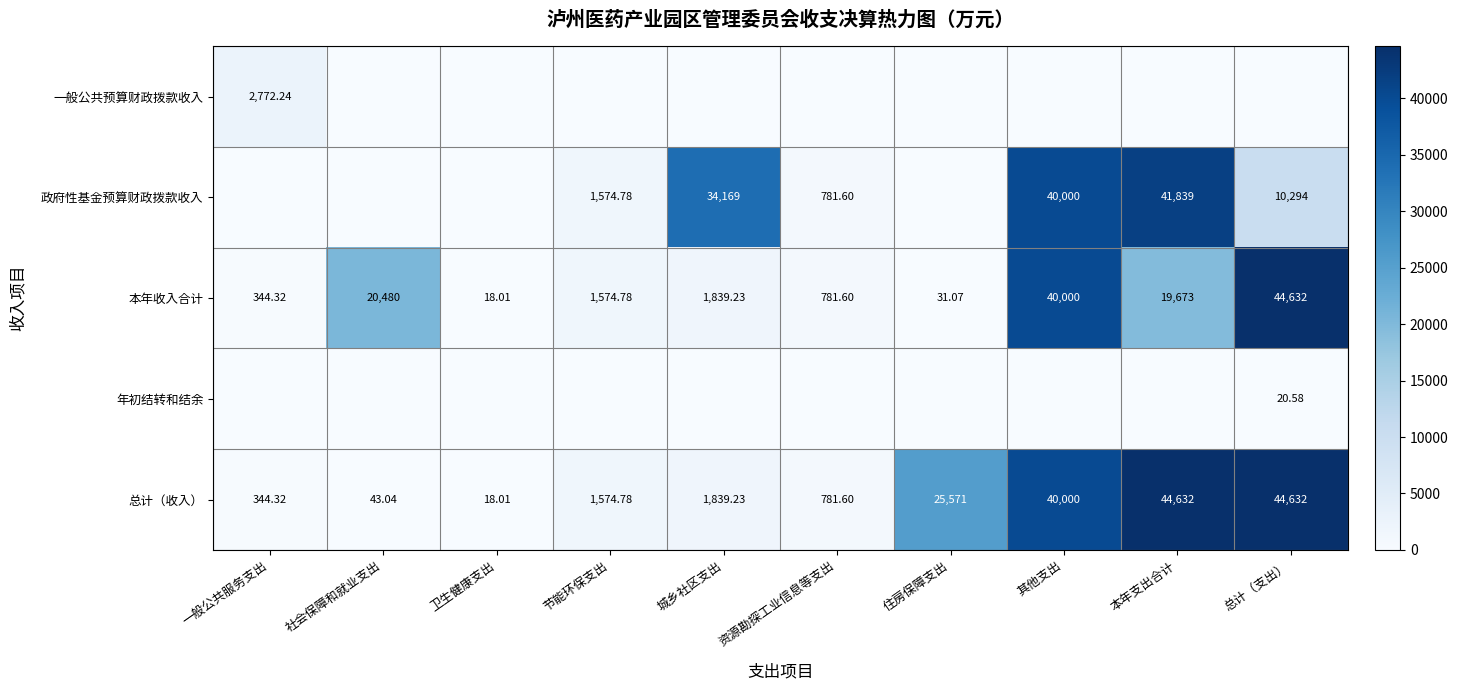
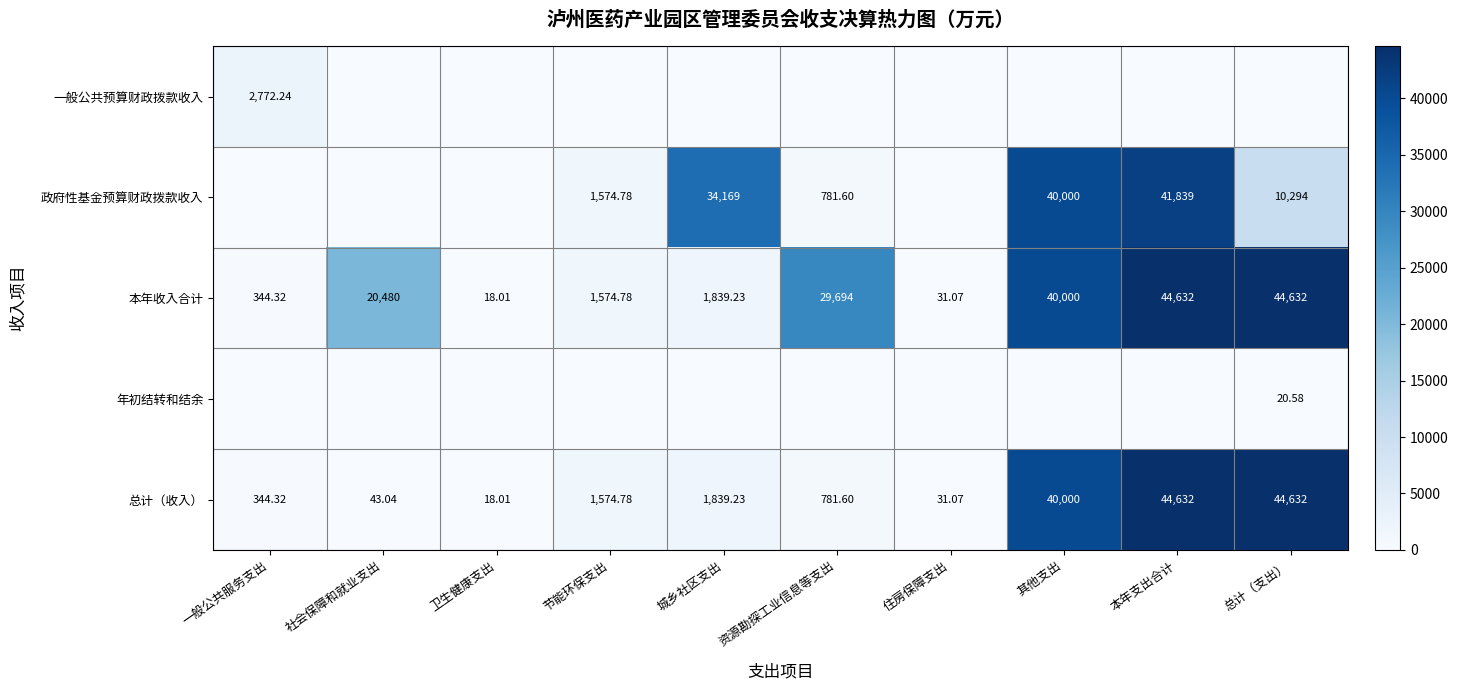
  {
    "一般公共预算财政拨款收入": {
      "一般公共服务支出": "2,772.24"
    },
    "政府性基金预算财政拨款收入": {
      "节能环保支出": "1,574.78",
      "城乡社区支出": "34,169",
      "资源勘探工业信息等支出": "781.60",
      "其他支出": "40,000",
      "本年支出合计": "41,839",
      "总计（支出）": "10,294"
    },
    "本年收入合计": {
      "一般公共服务支出": "344.32",
      "社会保障和就业支出": "20,480",
      "卫生健康支出": "18.01",
      "节能环保支出": "1,574.78",
      "城乡社区支出": "1,839.23",
-     "资源勘探工业信息等支出": "781.60",
+     "资源勘探工业信息等支出": "29,694",
      "住房保障支出": "31.07",
      "其他支出": "40,000",
-     "本年支出合计": "19,673",
+     "本年支出合计": "44,632",
      "总计（支出）": "44,632"
    },
    "年初结转和结余": {
      "总计（支出）": "20.58"
    },
    "总计（收入）": {
      "一般公共服务支出": "344.32",
      "社会保障和就业支出": "43.04",
      "卫生健康支出": "18.01",
      "节能环保支出": "1,574.78",
      "城乡社区支出": "1,839.23",
      "资源勘探工业信息等支出": "781.60",
-     "住房保障支出": "25,571",
+     "住房保障支出": "31.07",
      "其他支出": "40,000",
      "本年支出合计": "44,632",
      "总计（支出）": "44,632"
    }
  }
